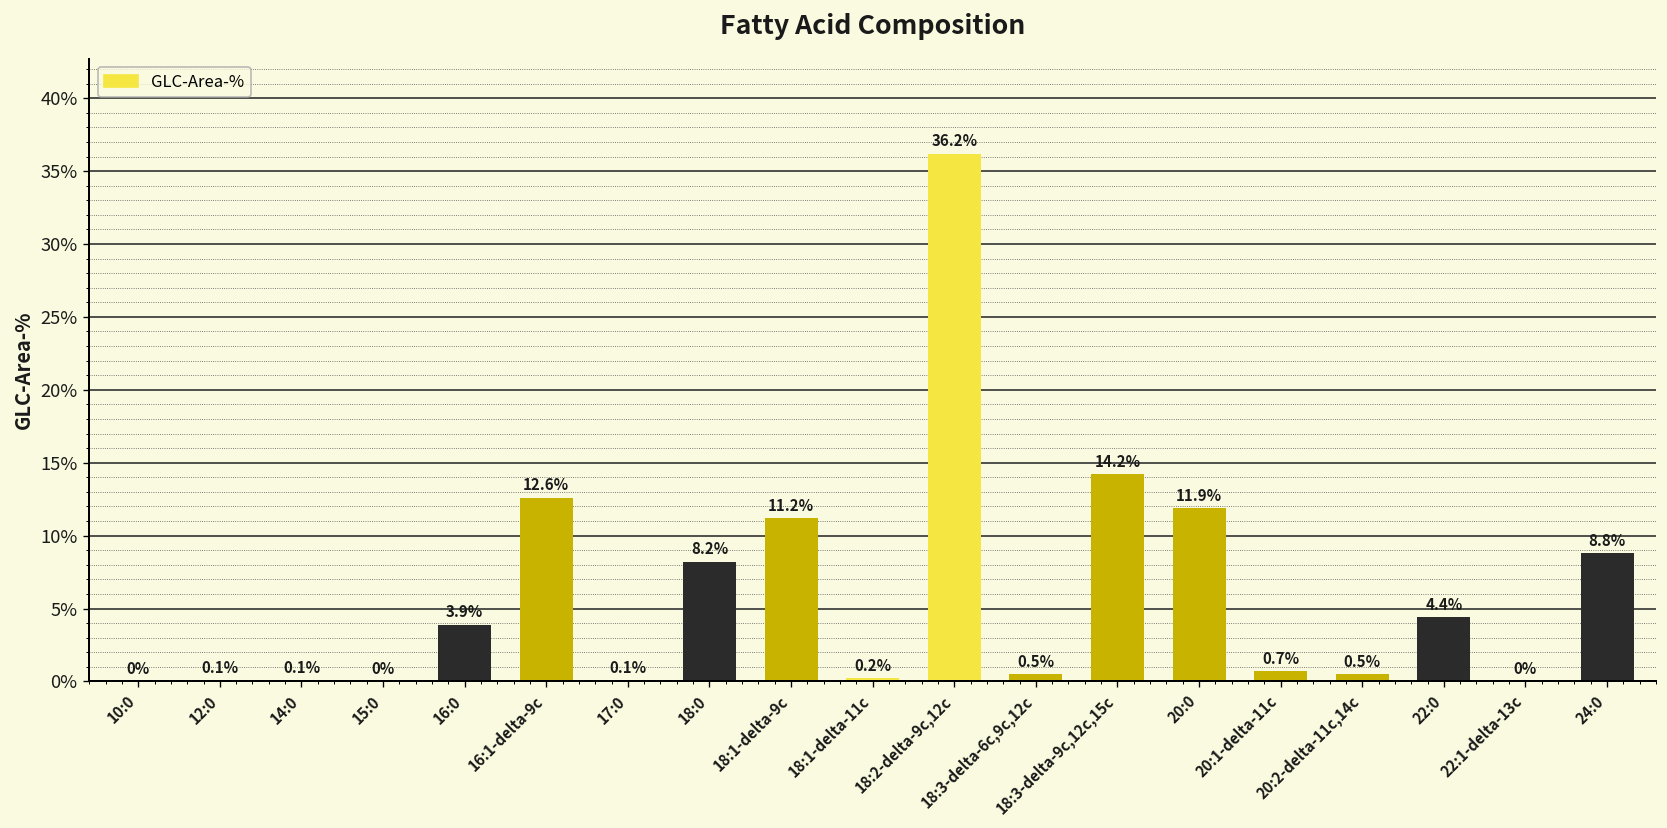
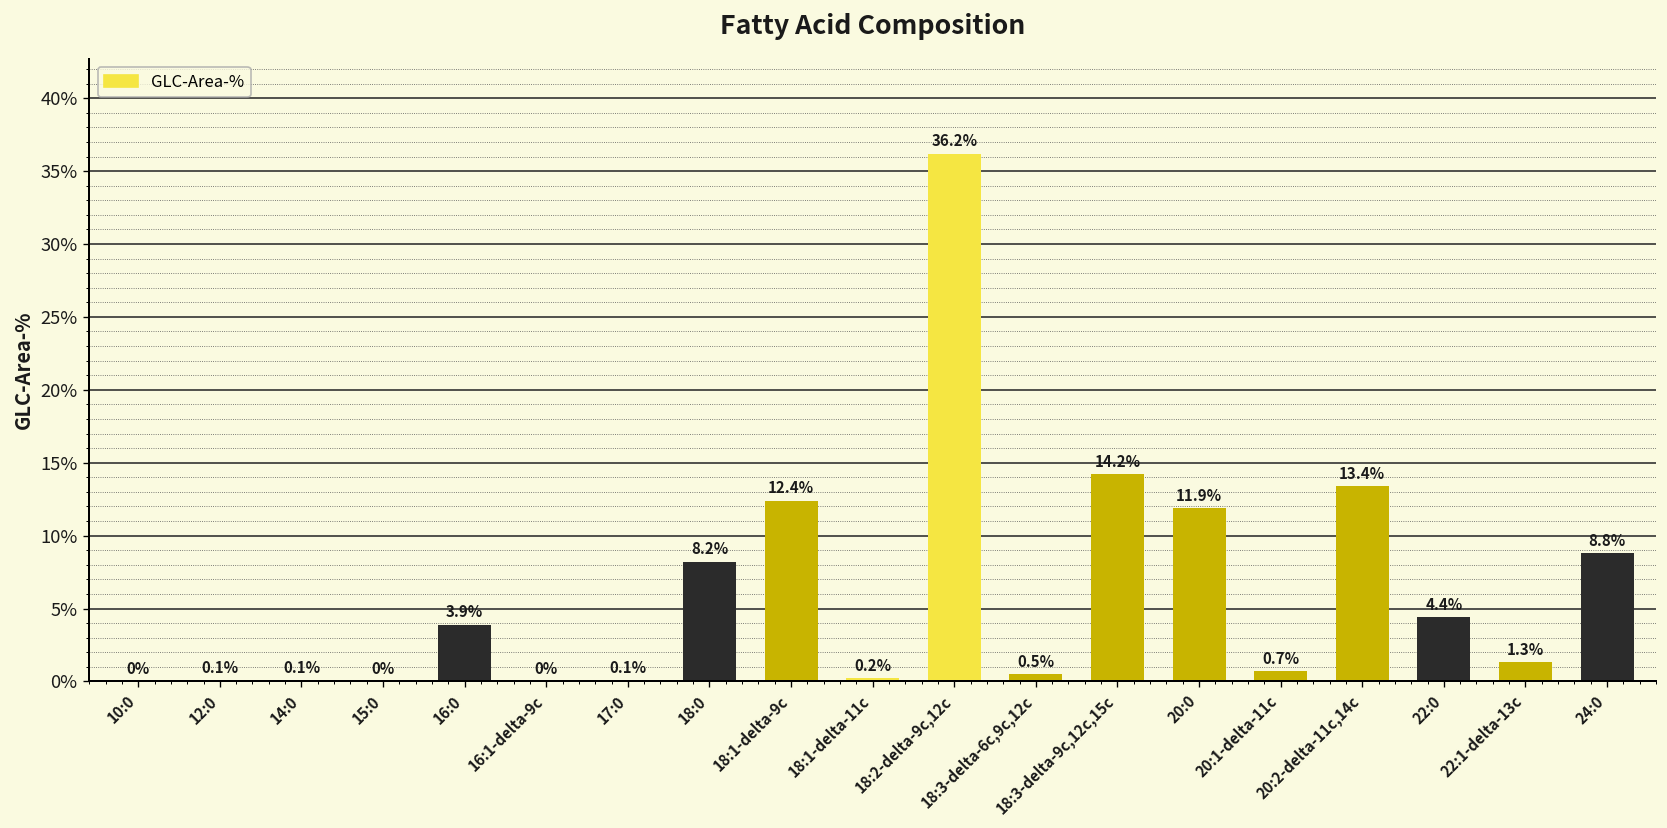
  {
    "10:0": "0%",
    "12:0": "0.1%",
    "14:0": "0.1%",
    "15:0": "0%",
    "16:0": "3.9%",
-   "16:1-delta-9c": "12.6%",
+   "16:1-delta-9c": "0%",
    "17:0": "0.1%",
    "18:0": "8.2%",
-   "18:1-delta-9c": "11.2%",
+   "18:1-delta-9c": "12.4%",
    "18:1-delta-11c": "0.2%",
    "18:2-delta-9c,12c": "36.2%",
    "18:3-delta-6c,9c,12c": "0.5%",
    "18:3-delta-9c,12c,15c": "14.2%",
    "20:0": "11.9%",
    "20:1-delta-11c": "0.7%",
-   "20:2-delta-11c,14c": "0.5%",
+   "20:2-delta-11c,14c": "13.4%",
    "22:0": "4.4%",
-   "22:1-delta-13c": "0%",
+   "22:1-delta-13c": "1.3%",
    "24:0": "8.8%"
  }
